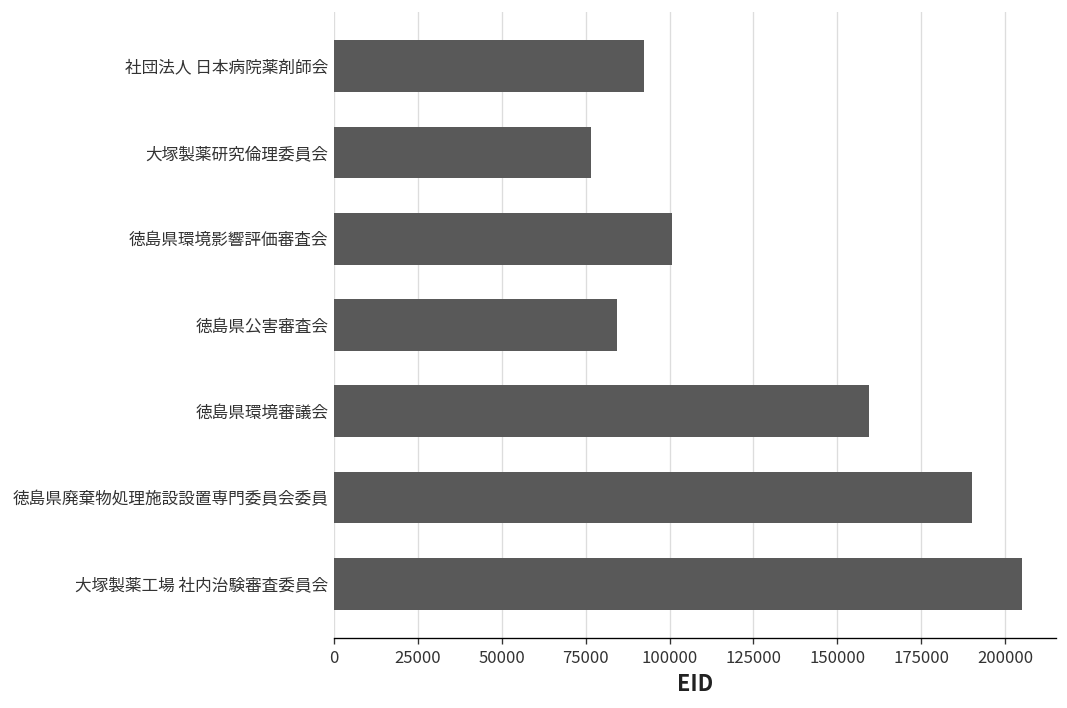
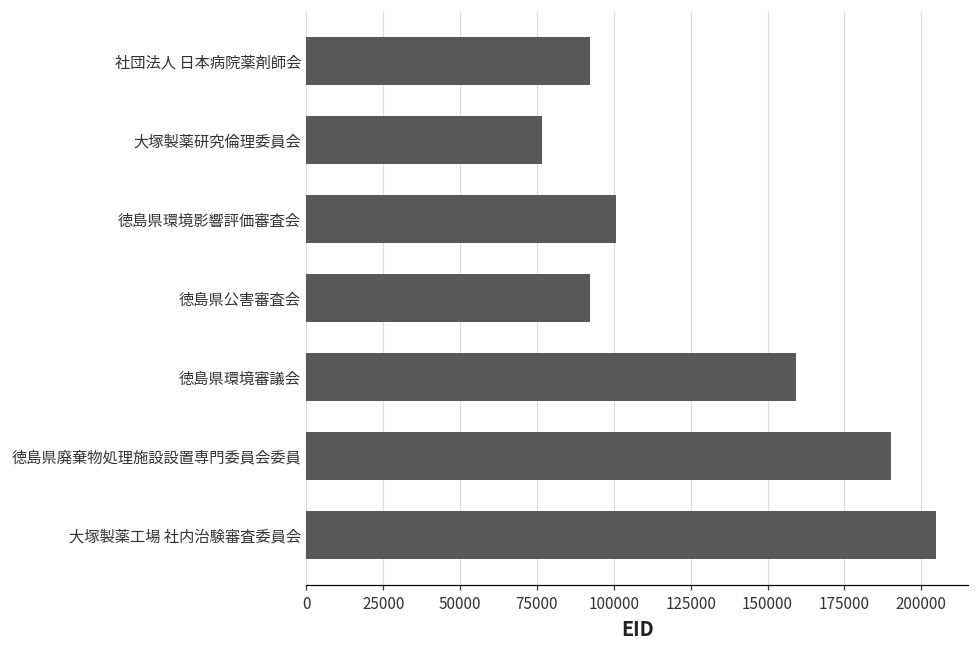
  {
    "社団法人 日本病院薬剤師会": 92000,
    "大塚製薬研究倫理委員会": 77000,
    "徳島県環境影響評価審査会": 101000,
-   "徳島県公害審査会": 84000,
+   "徳島県公害審査会": 92000,
    "徳島県環境審議会": 159000,
    "徳島県廃棄物処理施設設置専門委員会委員": 190000,
    "大塚製薬工場 社内治験審査委員会": 205000
  }
